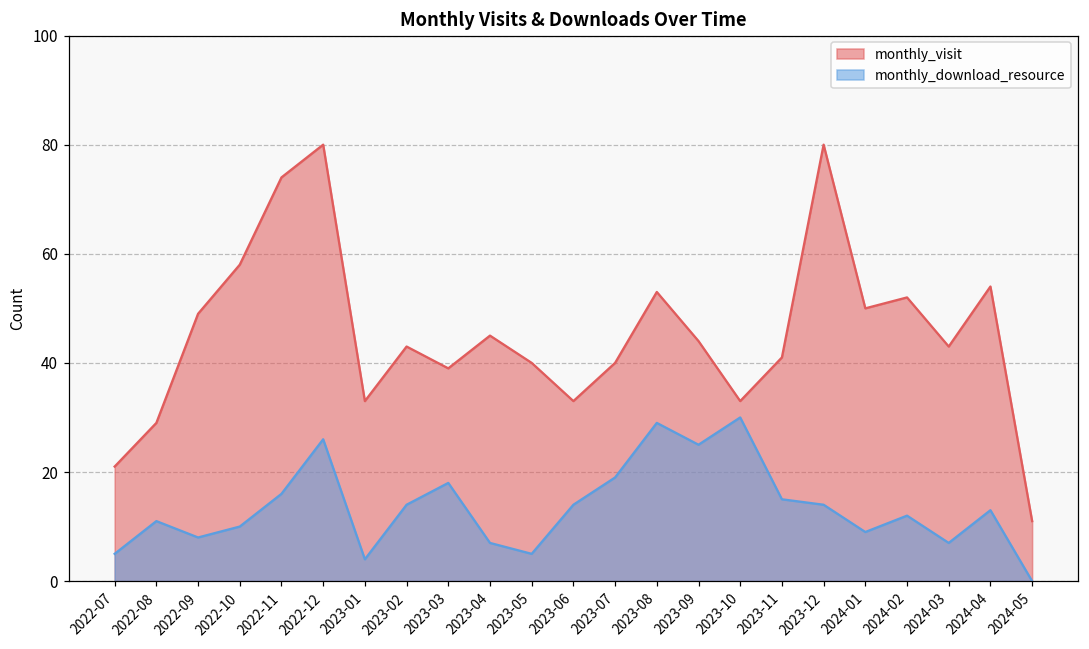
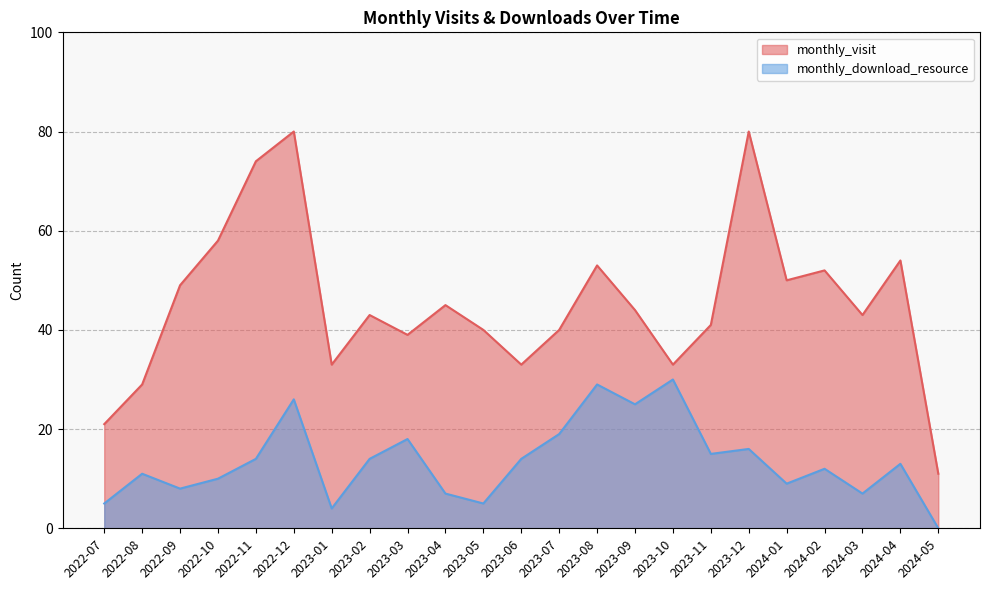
  {
    "monthly_visit": {
      "2022-07": 21,
      "2022-08": 29,
      "2022-09": 49,
      "2022-10": 58,
      "2022-11": 74,
      "2022-12": 80,
      "2023-01": 33,
      "2023-02": 43,
      "2023-03": 39,
      "2023-04": 45,
      "2023-05": 40,
      "2023-06": 33,
      "2023-07": 40,
      "2023-08": 53,
      "2023-09": 44,
      "2023-10": 33,
      "2023-11": 41,
      "2023-12": 80,
      "2024-01": 50,
      "2024-02": 52,
      "2024-03": 43,
      "2024-04": 54,
      "2024-05": 11
    },
    "monthly_download_resource": {
      "2022-07": 5,
      "2022-08": 11,
      "2022-09": 8,
      "2022-10": 10,
-     "2022-11": 16,
+     "2022-11": 14,
      "2022-12": 26,
      "2023-01": 4,
      "2023-02": 14,
      "2023-03": 18,
      "2023-04": 7,
      "2023-05": 5,
      "2023-06": 14,
      "2023-07": 19,
      "2023-08": 29,
      "2023-09": 25,
      "2023-10": 30,
      "2023-11": 15,
-     "2023-12": 14,
+     "2023-12": 16,
      "2024-01": 9,
      "2024-02": 12,
      "2024-03": 7,
      "2024-04": 13,
      "2024-05": 0
    }
  }
